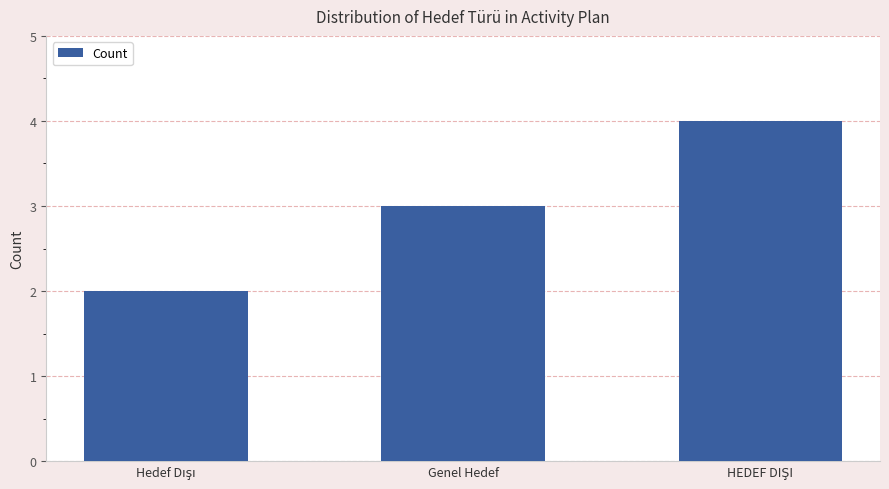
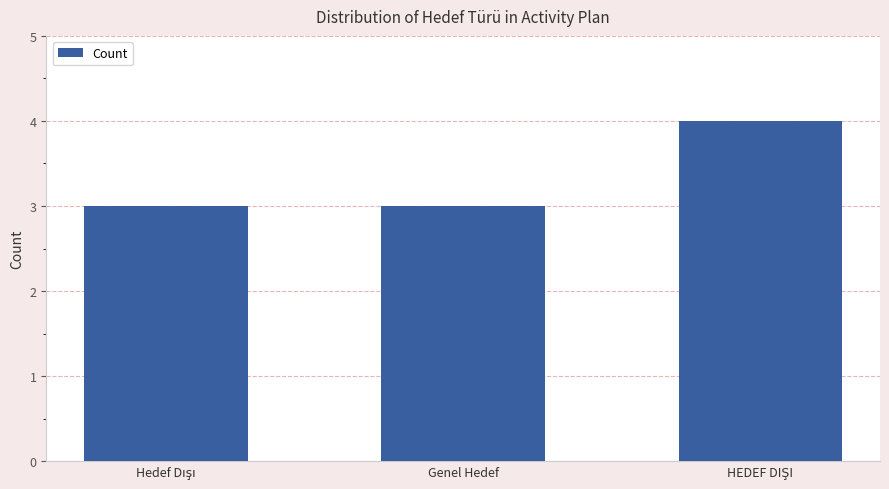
  {
-   "Hedef Dışı": 2,
+   "Hedef Dışı": 3,
    "Genel Hedef": 3,
    "HEDEF DIŞI": 4
  }
